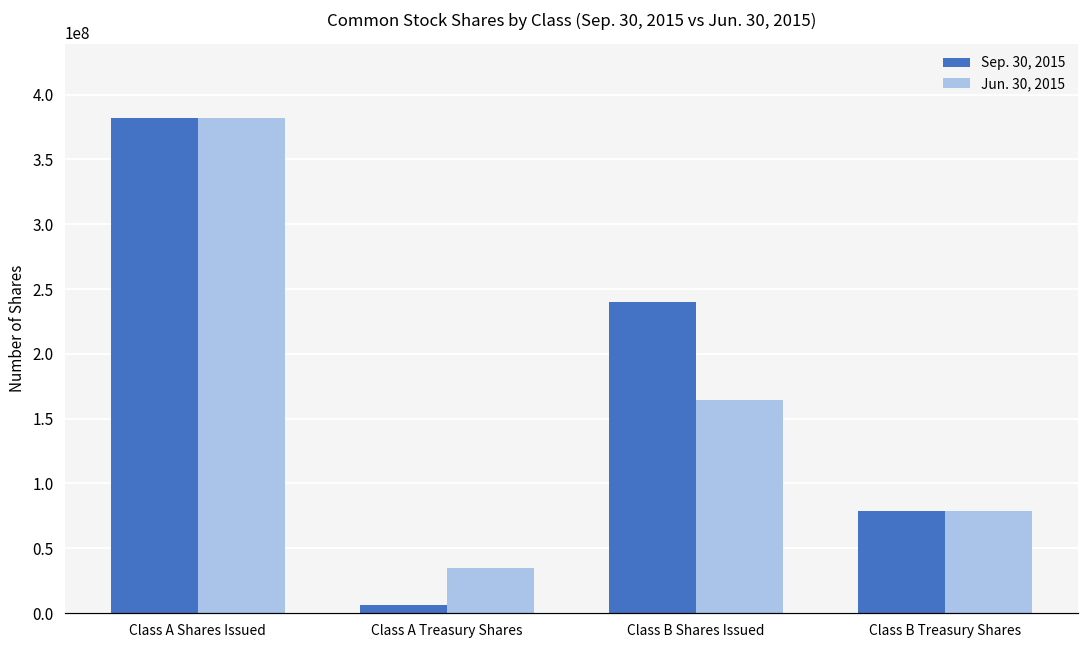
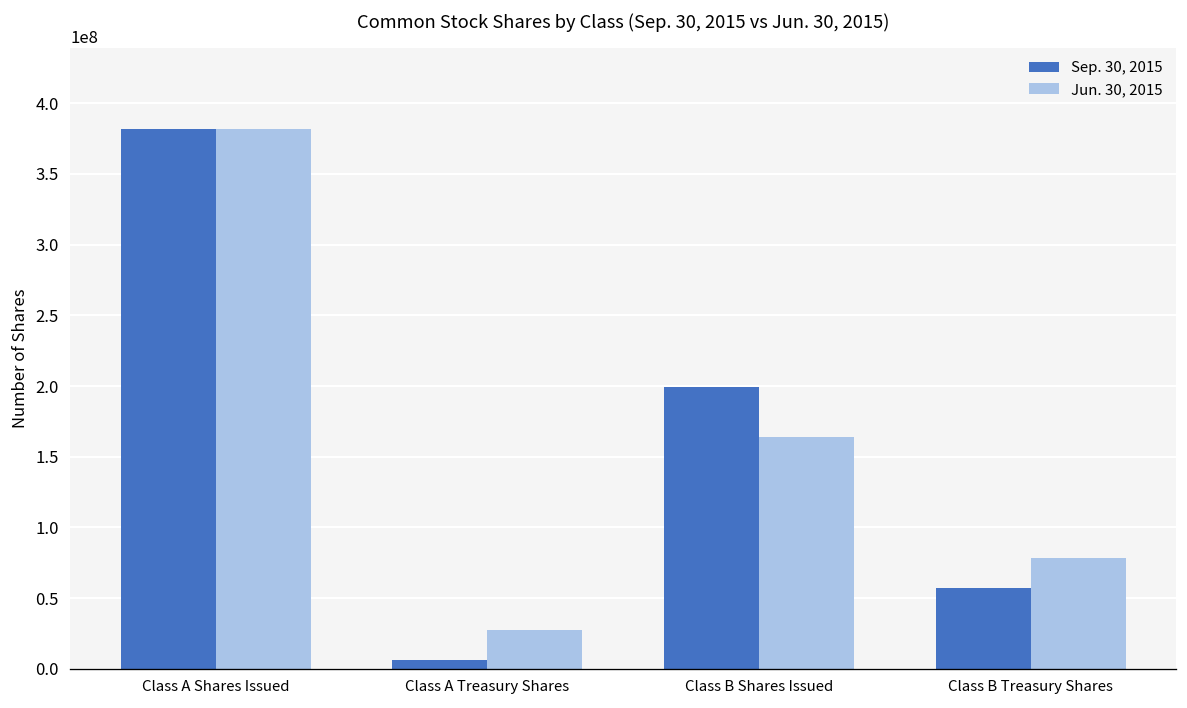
  {
    "Sep. 30, 2015": {
      "Class A Shares Issued": 382000000,
      "Class A Treasury Shares": 6000000,
-     "Class B Shares Issued": 240000000,
-     "Class B Treasury Shares": 78000000
+     "Class B Shares Issued": 200000000,
+     "Class B Treasury Shares": 57000000
    },
    "Jun. 30, 2015": {
      "Class A Shares Issued": 382000000,
-     "Class A Treasury Shares": 35000000,
+     "Class A Treasury Shares": 27000000,
      "Class B Shares Issued": 164000000,
      "Class B Treasury Shares": 78000000
    }
  }
